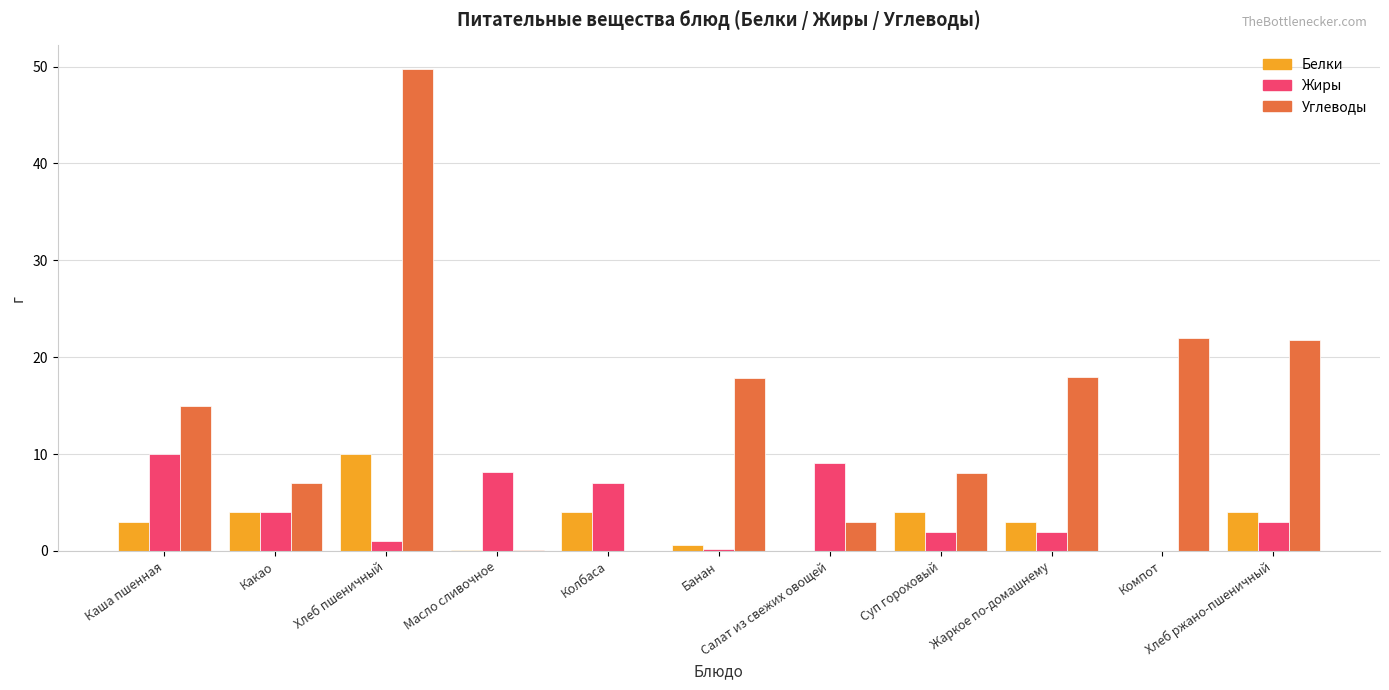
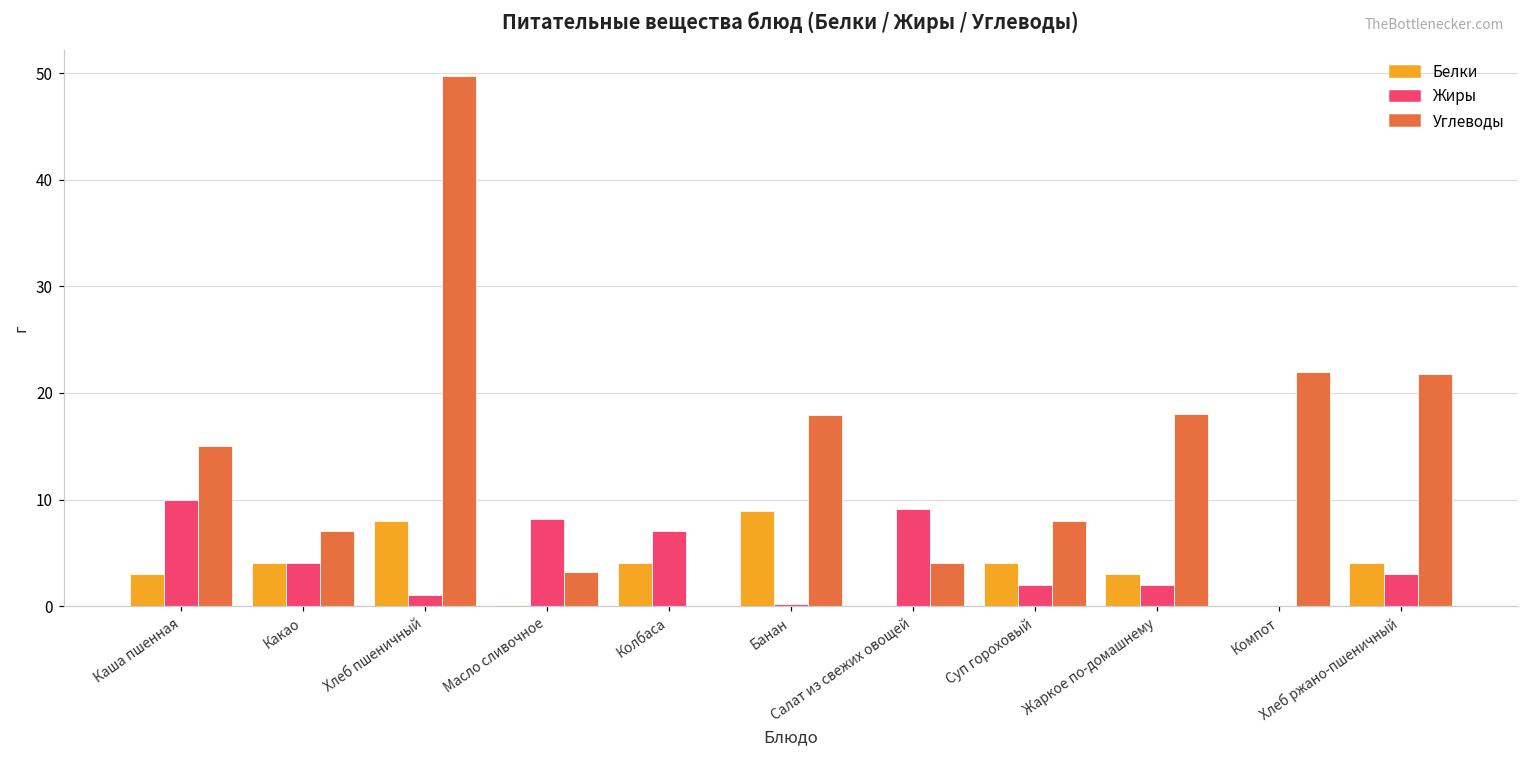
  {
    "Белки": {
      "Каша пшенная": 3,
      "Какао": 4,
-     "Хлеб пшеничный": 10,
+     "Хлеб пшеничный": 8,
      "Колбаса": 4,
-     "Банан": 1,
+     "Банан": 9,
      "Салат из свежих овощей": 0,
      "Суп гороховый": 4,
      "Жаркое по-домашнему": 3,
      "Компот": 0,
      "Хлеб ржано-пшеничный": 4
    },
    "Жиры": {
      "Каша пшенная": 10,
      "Какао": 4,
      "Хлеб пшеничный": 1,
      "Масло сливочное": 8,
      "Колбаса": 7,
      "Салат из свежих овощей": 9,
      "Суп гороховый": 2,
      "Жаркое по-домашнему": 2,
      "Компот": 0,
      "Хлеб ржано-пшеничный": 3
    },
    "Углеводы": {
      "Каша пшенная": 15,
      "Какао": 7,
      "Хлеб пшеничный": 50,
-     "Масло сливочное": 0,
+     "Масло сливочное": 3,
      "Колбаса": 0,
      "Банан": 18,
-     "Салат из свежих овощей": 3,
+     "Салат из свежих овощей": 4,
      "Суп гороховый": 8,
      "Жаркое по-домашнему": 18,
      "Компот": 22,
      "Хлеб ржано-пшеничный": 22
    }
  }
